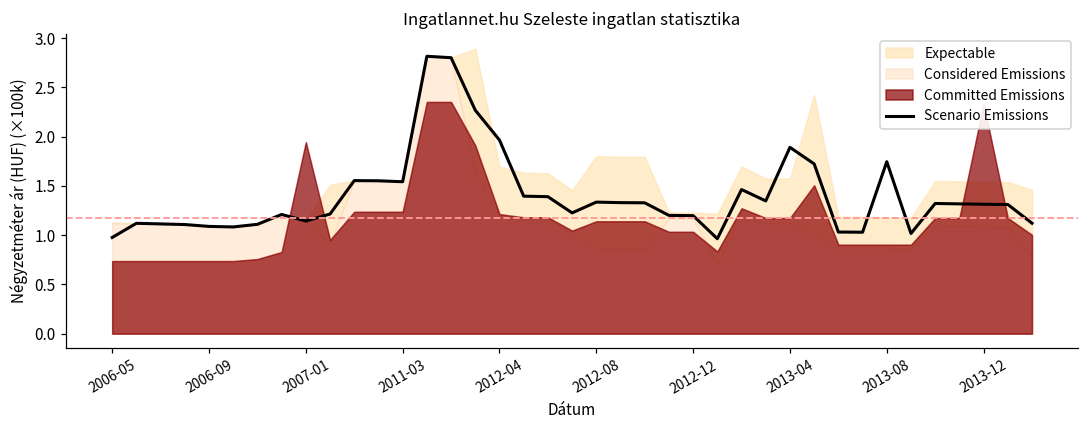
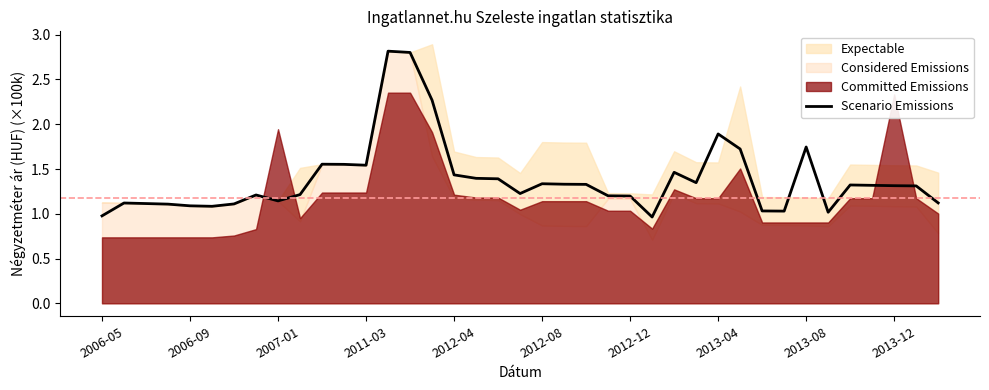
  {
    "Scenario Emissions": {
      "2006-05": 1.0,
-     "2012-04": 2.0,
+     "2012-04": 1.4,
      "2012-08": 1.3,
      "2012-12": 1.2,
      "2013-04": 1.9,
      "2013-08": 1.7,
      "2013-12": 1.3
    },
    "Committed Emissions": {
      "2006-05": 0.7,
      "2006-09": 0.7,
      "2007-01": 1.9,
      "2011-03": 1.2,
      "2012-04": 1.2,
      "2012-08": 1.1,
      "2012-12": 1.0,
      "2013-04": 1.2,
      "2013-08": 0.9
    }
  }
